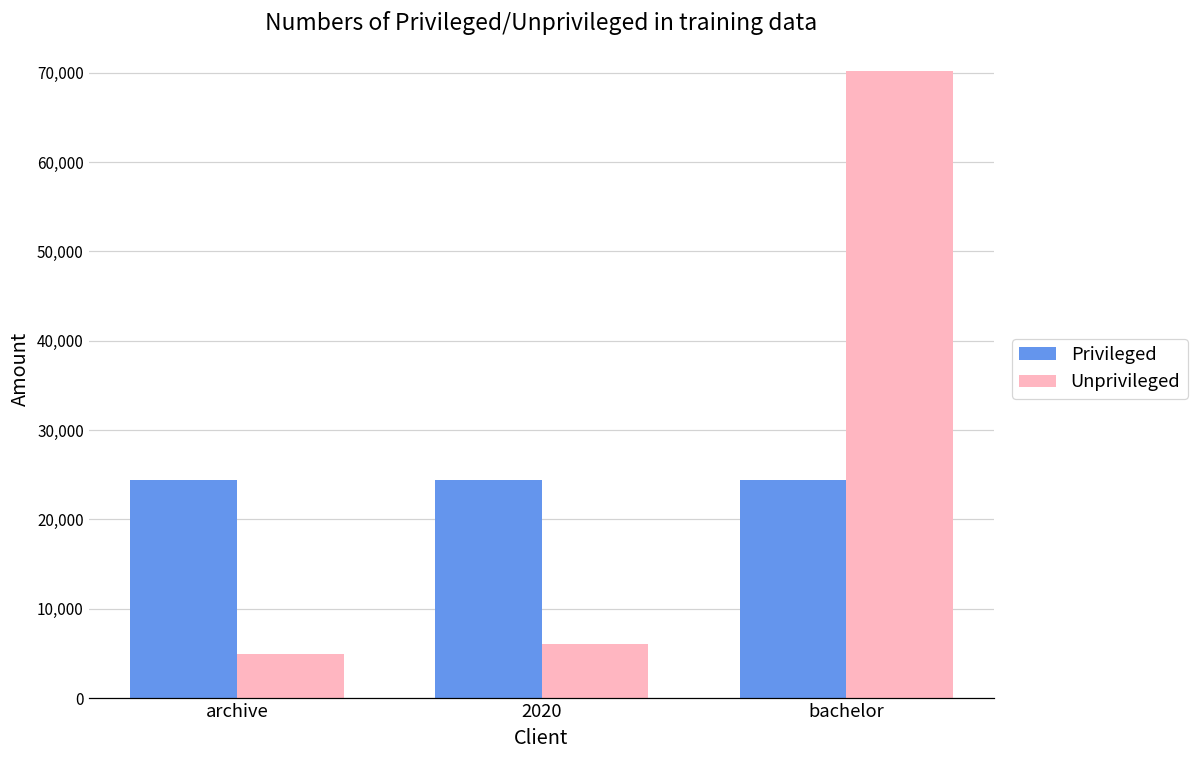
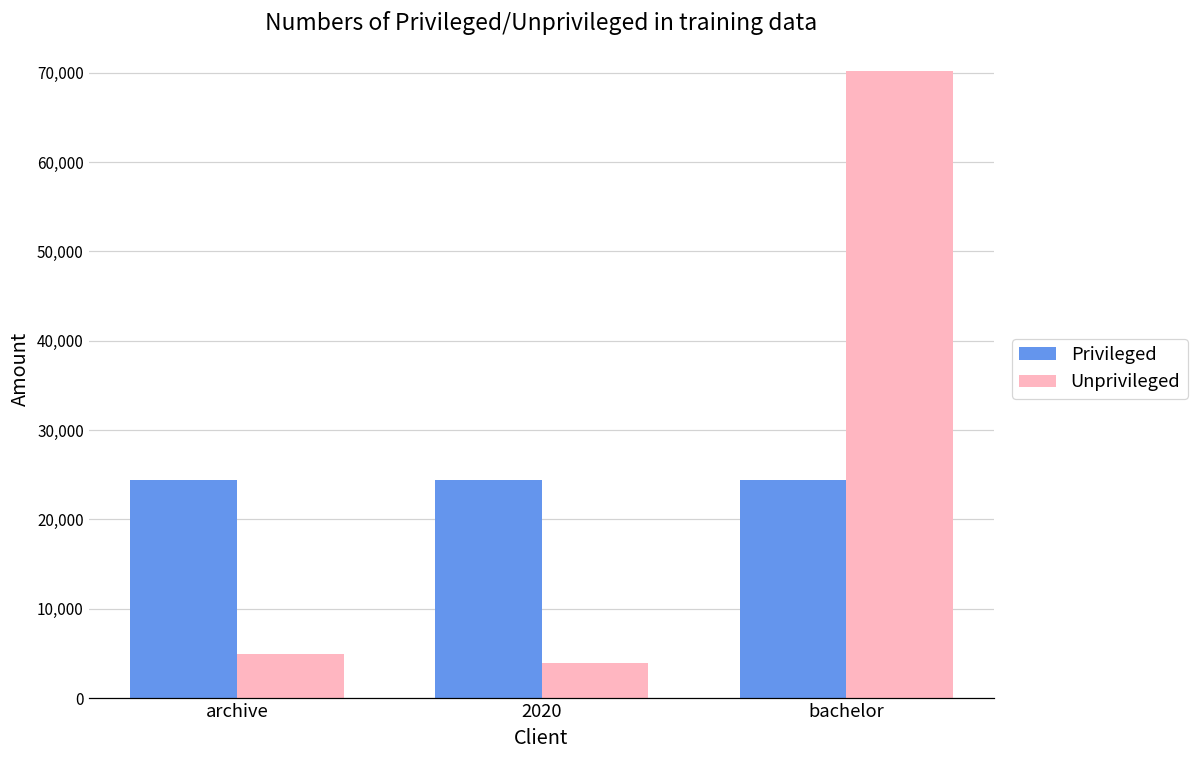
  {
    "Privileged": {
      "archive": "24,000",
      "2020": "24,000",
      "bachelor": "24,000"
    },
    "Unprivileged": {
      "archive": "5,000",
-     "2020": "6,000",
+     "2020": "4,000",
      "bachelor": "70,000"
    }
  }
